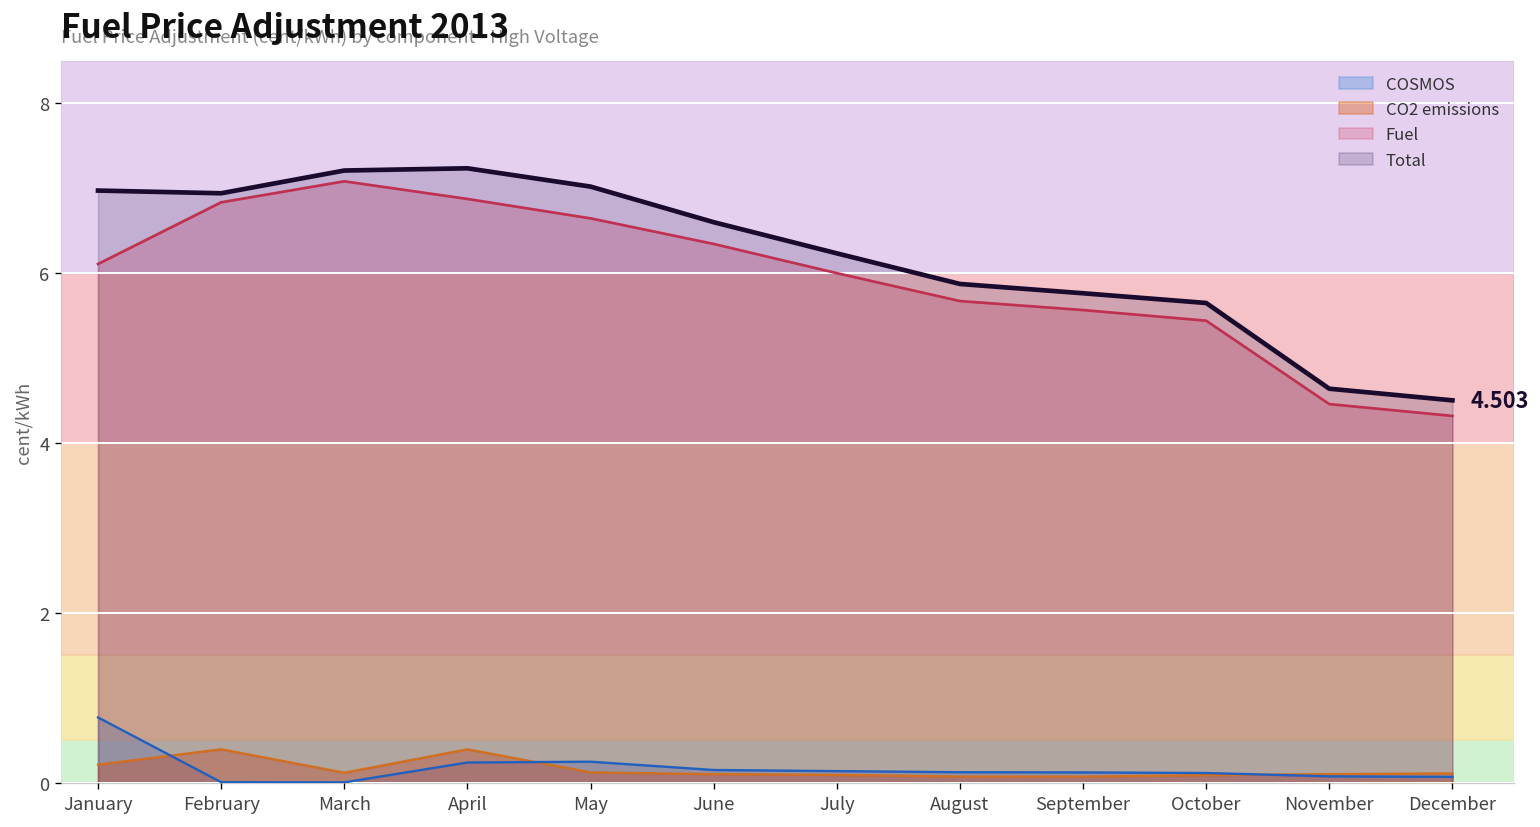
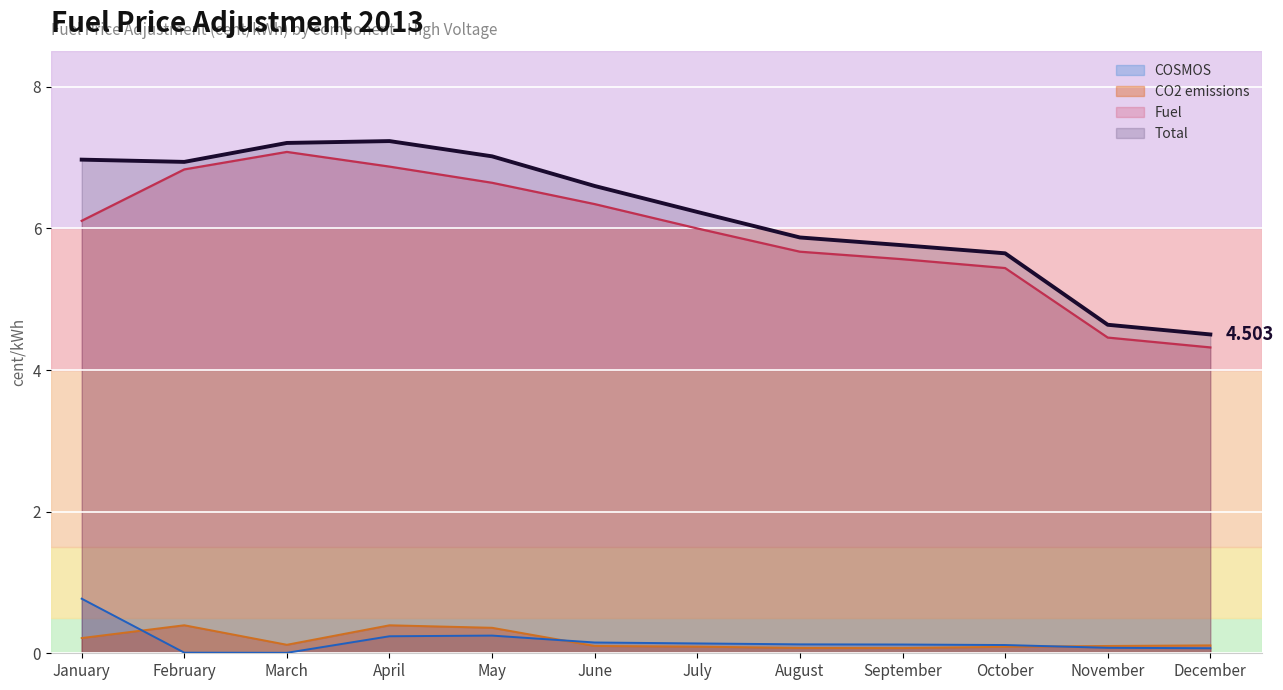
  {
    "CO2 emissions": {
      "January": 0.2,
      "February": 0.4,
      "March": 0.1,
      "April": 0.4,
-     "May": 0.1,
+     "May": 0.4,
      "June": 0.1,
      "July": 0.1,
      "August": 0.1,
      "September": 0.1,
      "December": 0.1
    }
  }
